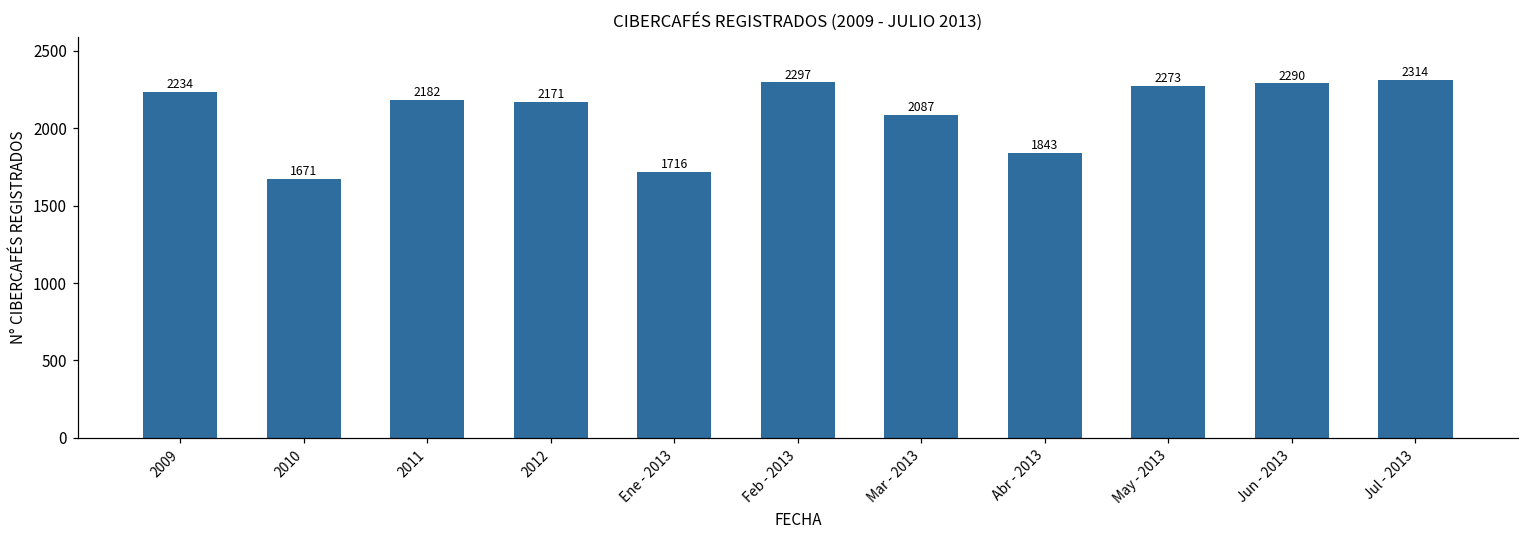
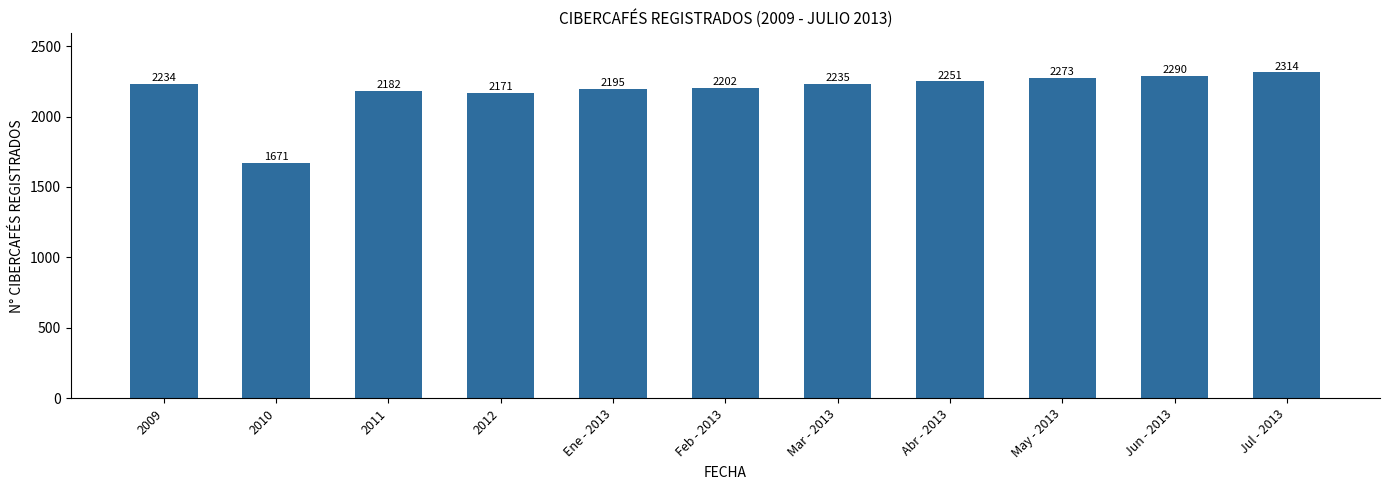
  {
    "2009": 2234,
    "2010": 1671,
    "2011": 2182,
    "2012": 2171,
-   "Ene - 2013": 1716,
-   "Feb - 2013": 2297,
-   "Mar - 2013": 2087,
-   "Abr - 2013": 1843,
+   "Ene - 2013": 2195,
+   "Feb - 2013": 2202,
+   "Mar - 2013": 2235,
+   "Abr - 2013": 2251,
    "May - 2013": 2273,
    "Jun - 2013": 2290,
    "Jul - 2013": 2314
  }
